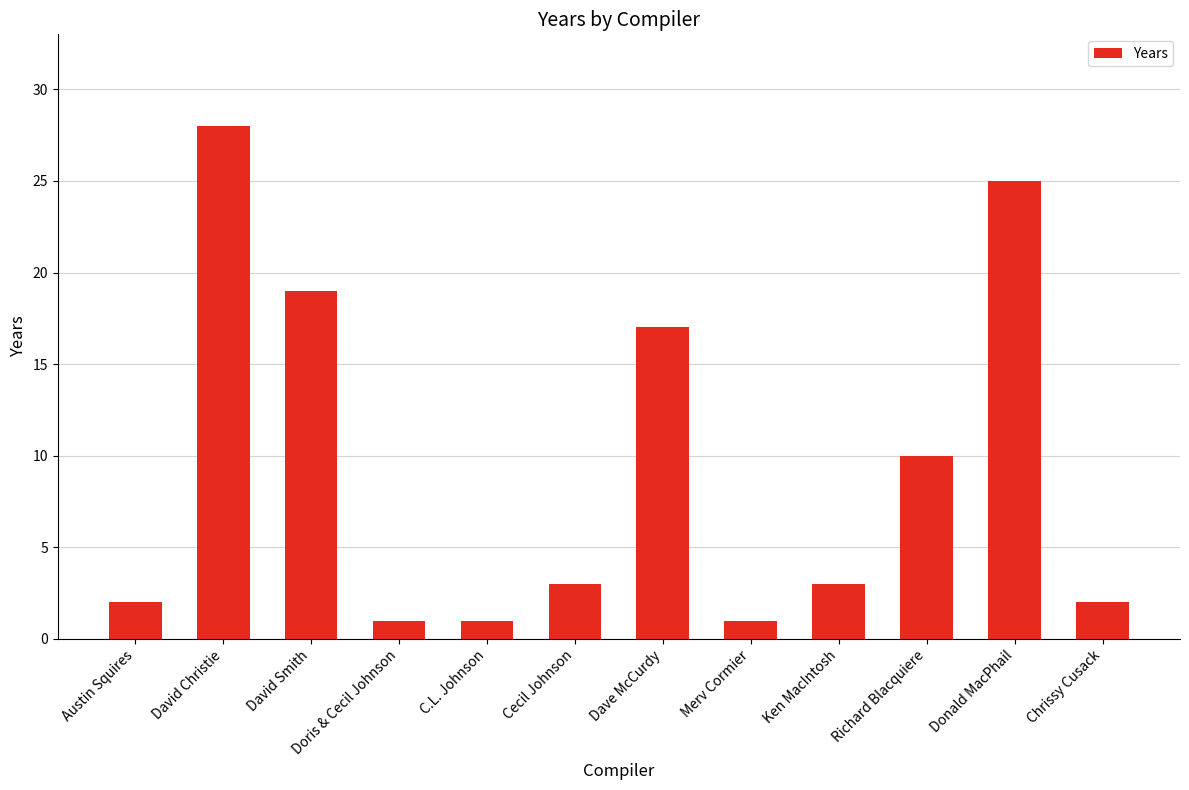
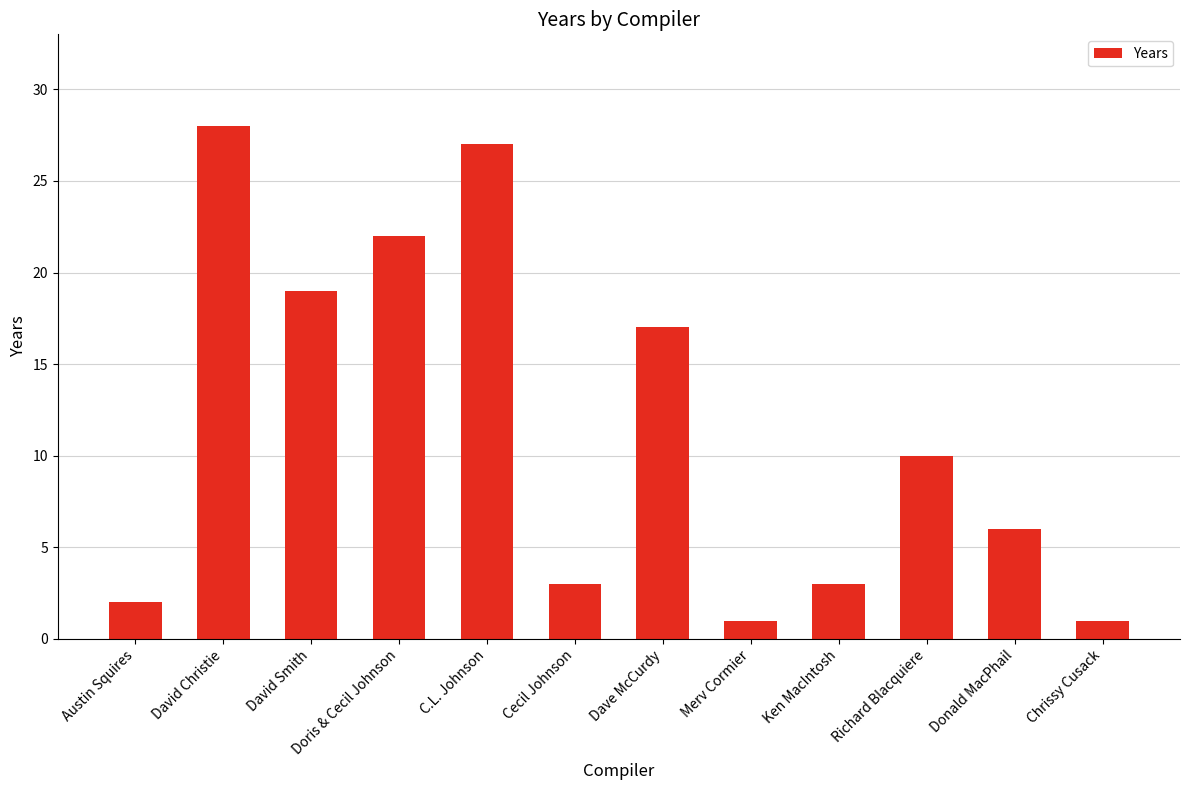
  {
    "Austin Squires": 2,
    "David Christie": 28,
    "David Smith": 19,
-   "Doris & Cecil Johnson": 1,
-   "C.L. Johnson": 1,
+   "Doris & Cecil Johnson": 22,
+   "C.L. Johnson": 27,
    "Cecil Johnson": 3,
    "Dave McCurdy": 17,
    "Merv Cormier": 1,
    "Ken MacIntosh": 3,
    "Richard Blacquiere": 10,
-   "Donald MacPhail": 25,
-   "Chrissy Cusack": 2
+   "Donald MacPhail": 6,
+   "Chrissy Cusack": 1
  }
